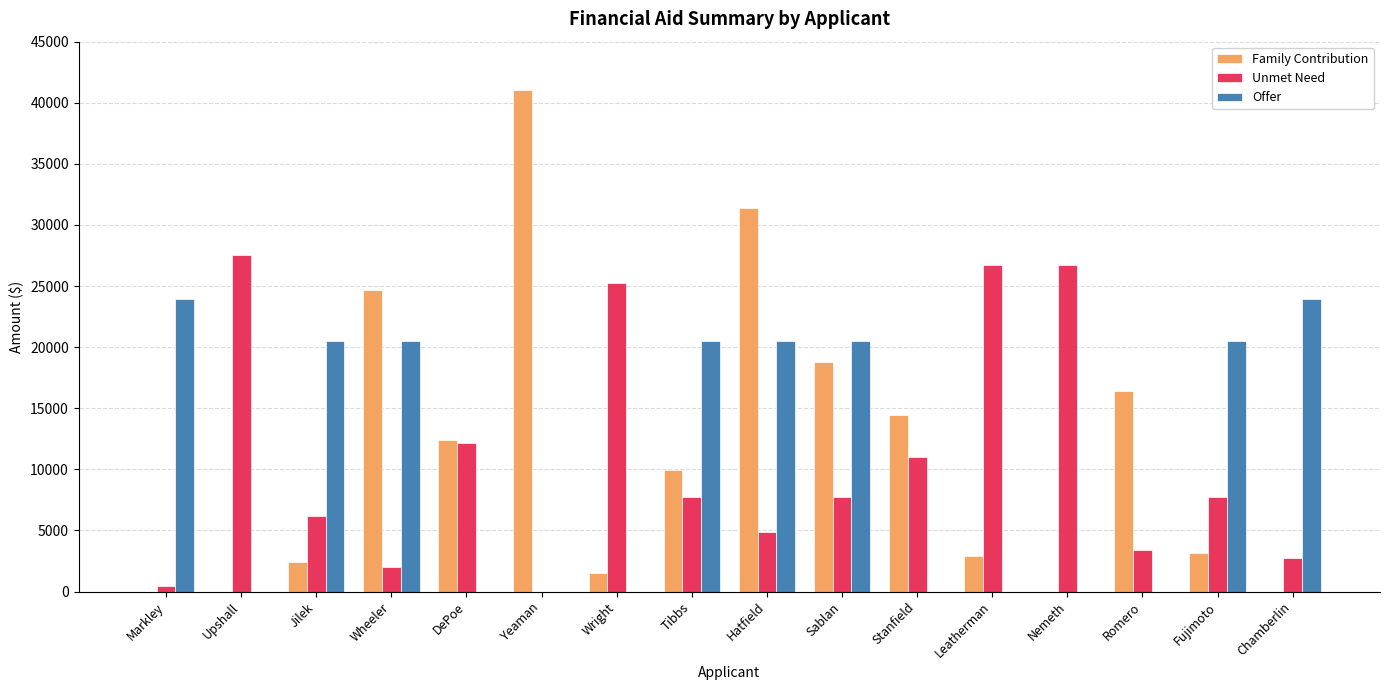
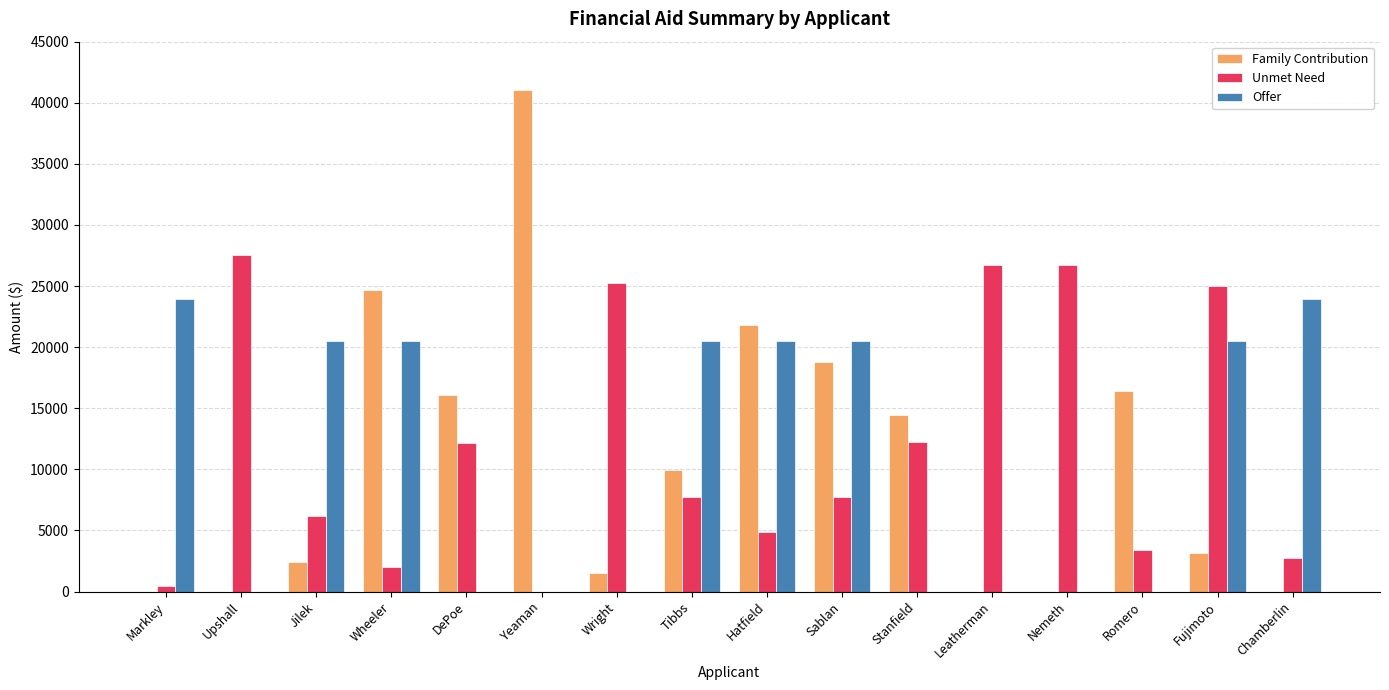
  {
    "Family Contribution": {
      "Markley": 0,
      "Upshall": 0,
      "Jilek": 2400,
      "Wheeler": 24700,
-     "DePoe": 12400,
+     "DePoe": 16100,
      "Yeaman": 41100,
      "Wright": 1500,
      "Tibbs": 9900,
-     "Hatfield": 31400,
+     "Hatfield": 21800,
      "Sablan": 18800,
      "Stanfield": 14500,
-     "Leatherman": 2900,
+     "Leatherman": 0,
      "Nemeth": 0,
      "Romero": 16400,
      "Fujimoto": 3200,
      "Chamberlin": 0
    },
    "Unmet Need": {
      "Markley": 400,
      "Upshall": 27500,
      "Jilek": 6200,
      "Wheeler": 2000,
      "DePoe": 12100,
      "Yeaman": 0,
      "Wright": 25200,
      "Tibbs": 7700,
      "Hatfield": 4900,
      "Sablan": 7700,
-     "Stanfield": 11000,
+     "Stanfield": 12300,
      "Leatherman": 26700,
      "Nemeth": 26700,
      "Romero": 3400,
-     "Fujimoto": 7700,
+     "Fujimoto": 25000,
      "Chamberlin": 2800
    },
    "Offer": {
      "Markley": 24000,
      "Upshall": 0,
      "Jilek": 20500,
      "Wheeler": 20500,
      "DePoe": 0,
      "Yeaman": 0,
      "Wright": 0,
      "Tibbs": 20500,
      "Hatfield": 20500,
      "Sablan": 20500,
      "Stanfield": 0,
      "Leatherman": 0,
      "Nemeth": 0,
      "Romero": 0,
      "Fujimoto": 20500,
      "Chamberlin": 24000
    }
  }
